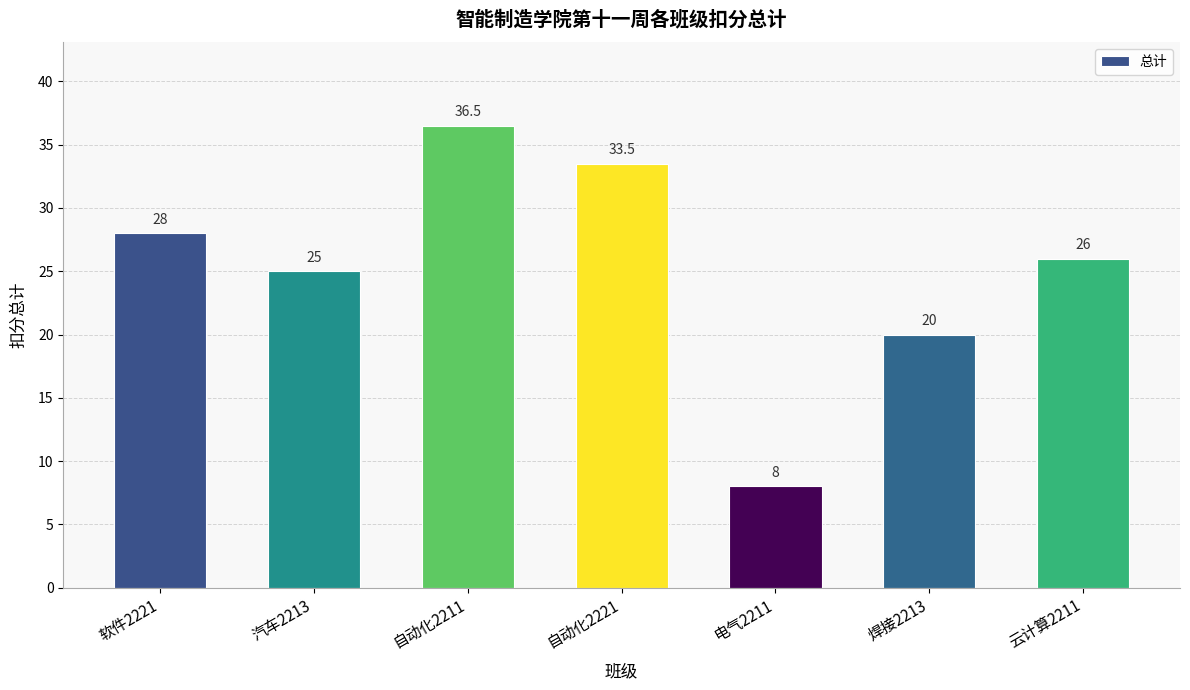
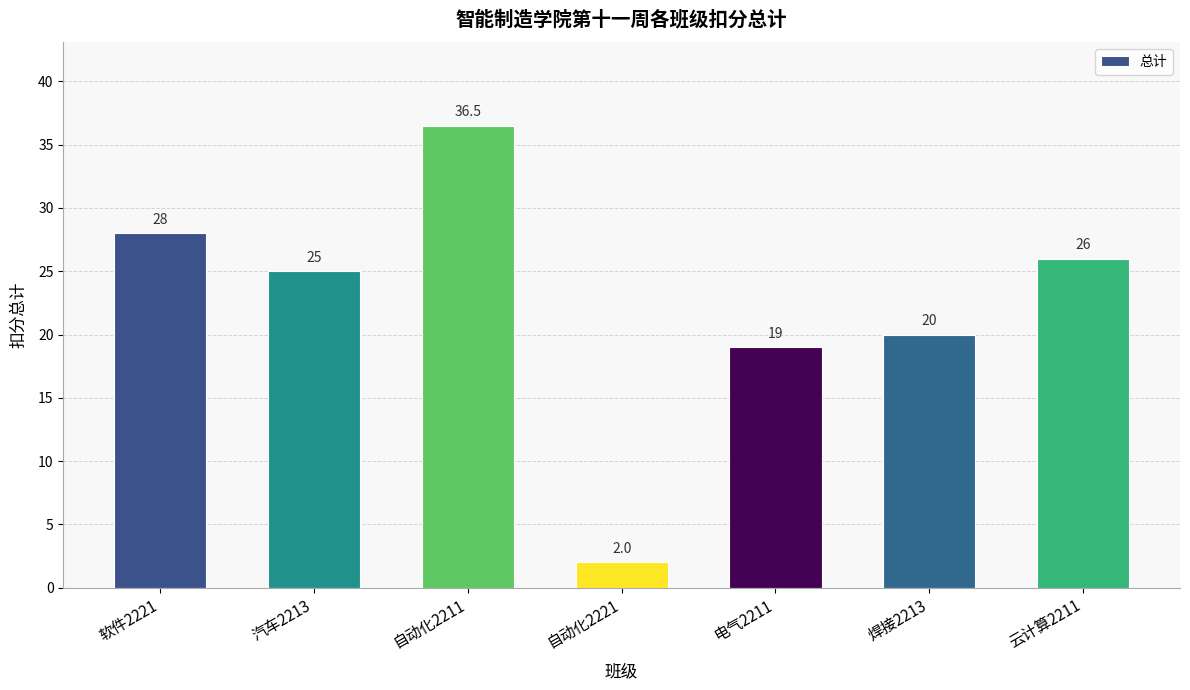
  {
    "软件2221": 28,
    "汽车2213": 25,
    "自动化2211": 36.5,
-   "自动化2221": 33.5,
-   "电气2211": 8,
+   "自动化2221": 2.0,
+   "电气2211": 19,
    "焊接2213": 20,
    "云计算2211": 26
  }
